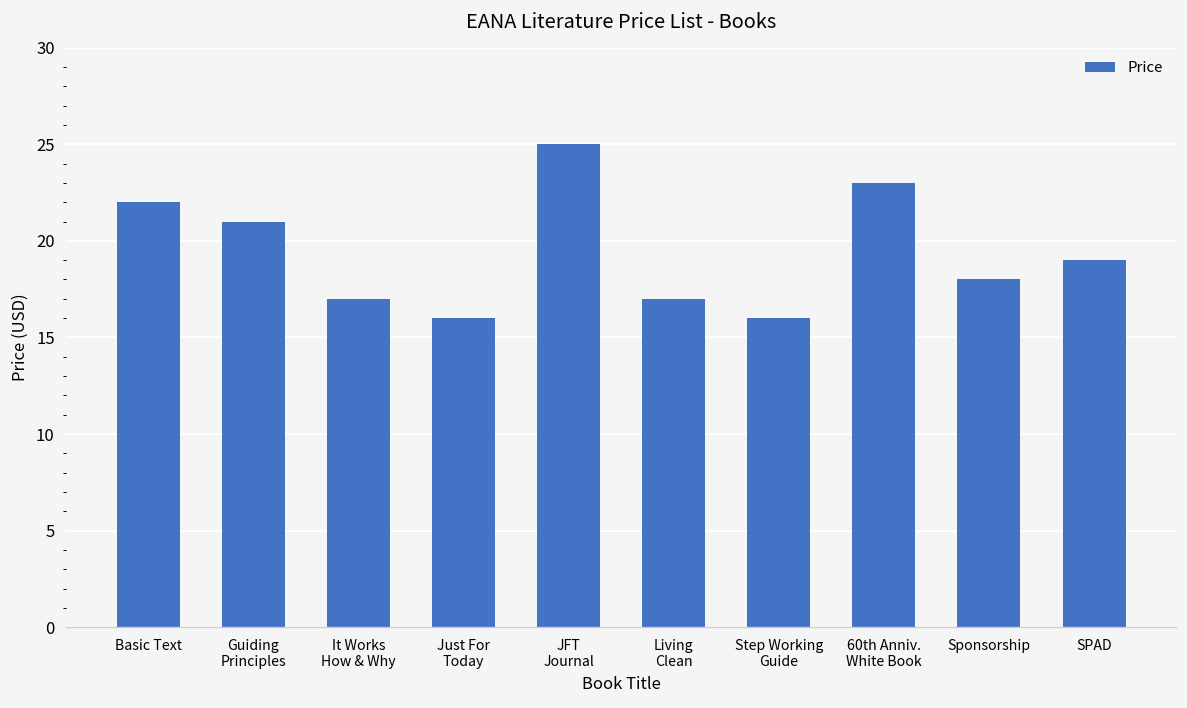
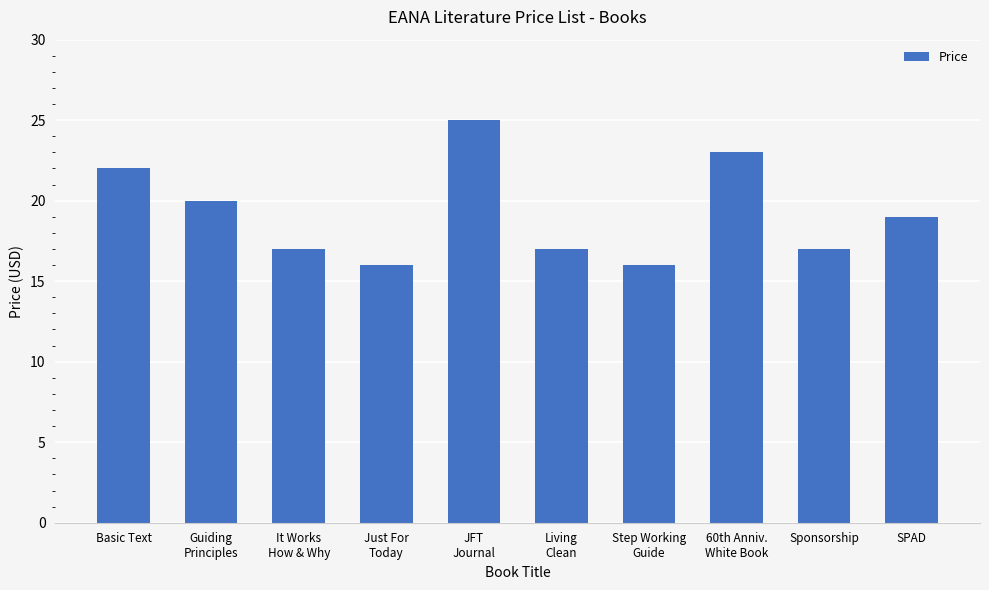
  {
    "Basic Text": 22,
-   "Guiding Principles": 21,
+   "Guiding Principles": 20,
    "It Works How & Why": 17,
    "Just For Today": 16,
    "JFT Journal": 25,
    "Living Clean": 17,
    "Step Working Guide": 16,
    "60th Anniv. White Book": 23,
-   "Sponsorship": 18,
+   "Sponsorship": 17,
    "SPAD": 19
  }
